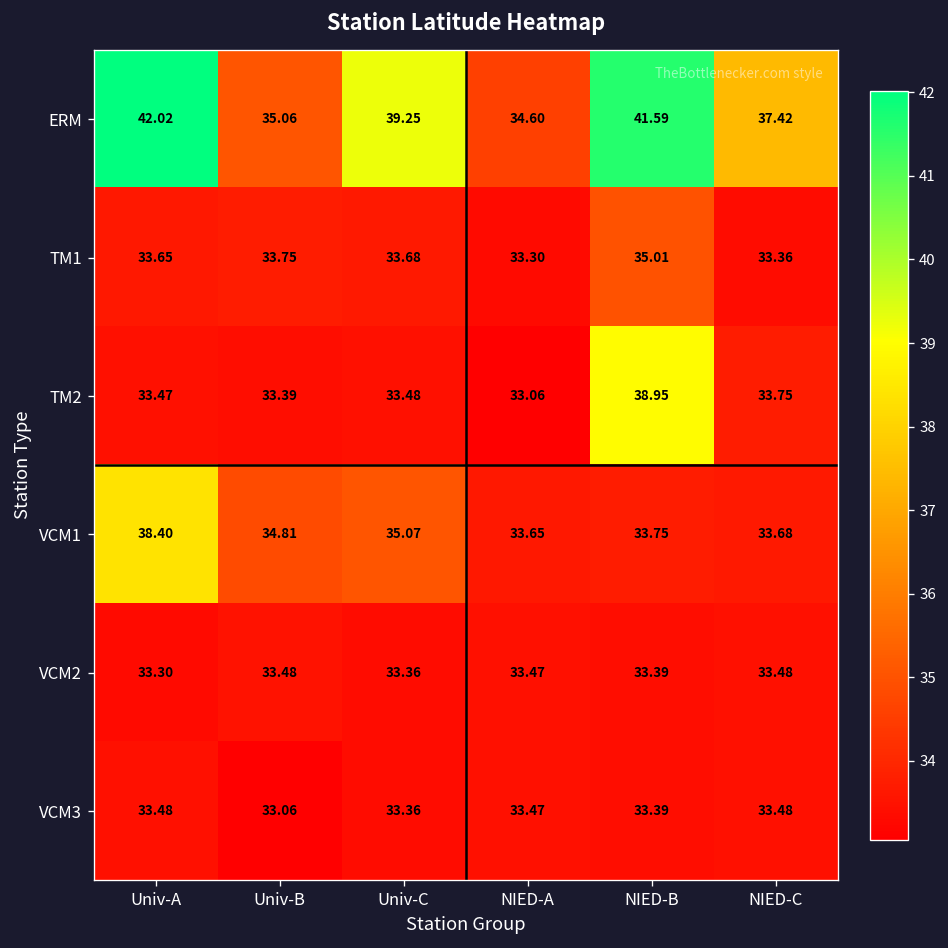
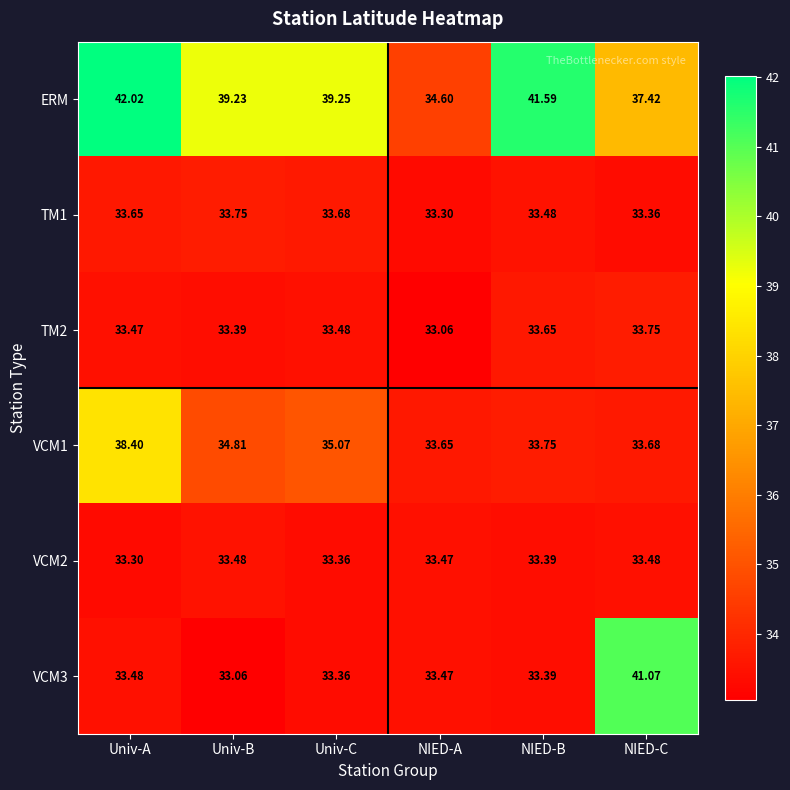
  {
    "ERM": {
      "Univ-A": 42.02,
-     "Univ-B": 35.06,
+     "Univ-B": 39.23,
      "Univ-C": 39.25,
      "NIED-A": 34.60,
      "NIED-B": 41.59
    },
    "TM1": {
      "Univ-A": 33.65,
      "Univ-B": 33.75,
      "Univ-C": 33.68,
      "NIED-A": 33.30,
-     "NIED-B": 35.01,
+     "NIED-B": 33.48,
      "NIED-C": 33.36
    },
    "TM2": {
      "Univ-A": 33.47,
      "Univ-B": 33.39,
      "Univ-C": 33.48,
      "NIED-A": 33.06,
-     "NIED-B": 38.95,
+     "NIED-B": 33.65,
      "NIED-C": 33.75
    },
    "VCM1": {
      "Univ-A": 38.40,
      "Univ-B": 34.81,
      "Univ-C": 35.07,
      "NIED-A": 33.65,
      "NIED-B": 33.75,
      "NIED-C": 33.68
    },
    "VCM2": {
      "Univ-A": 33.30,
      "Univ-B": 33.48,
      "Univ-C": 33.36,
      "NIED-A": 33.47,
      "NIED-B": 33.39,
      "NIED-C": 33.48
    },
    "VCM3": {
      "Univ-A": 33.48,
      "Univ-B": 33.06,
      "Univ-C": 33.36,
      "NIED-A": 33.47,
      "NIED-B": 33.39,
-     "NIED-C": 33.48
+     "NIED-C": 41.07
    }
  }
